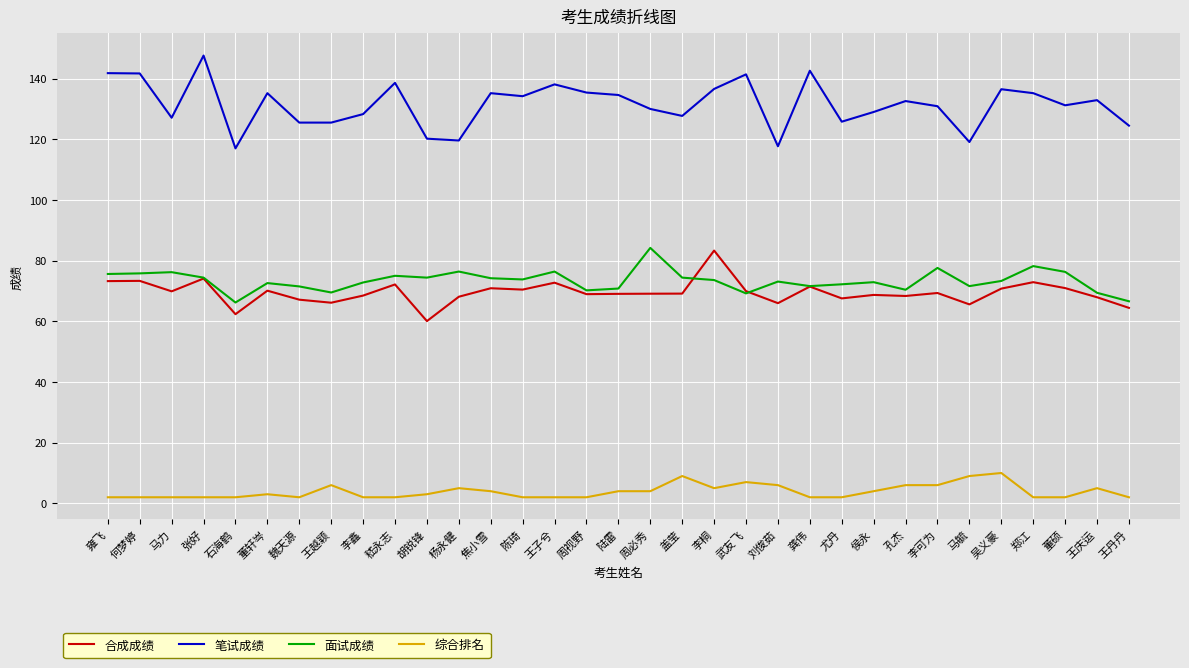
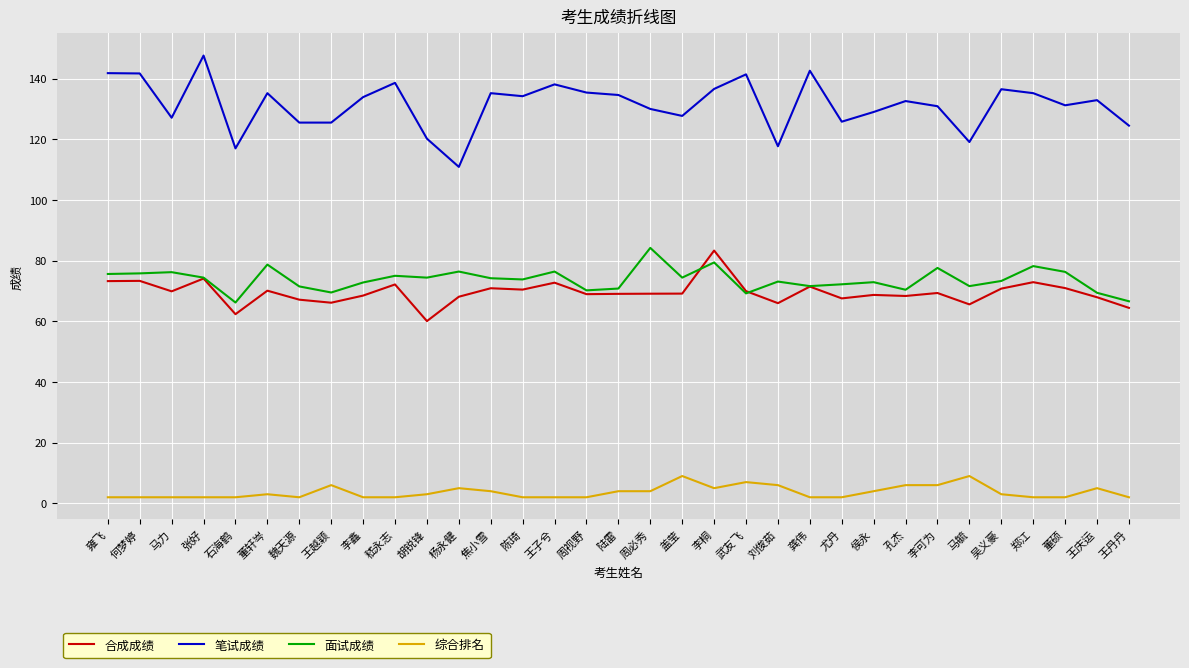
  {
    "合成成绩": {
      "雍飞": 73,
      "何梦婷": 73,
      "马力": 70,
      "石海鹤": 62,
      "董轩岑": 70,
      "魏天源": 67,
      "王越颖": 66,
      "李鑫": 68,
      "嵇永志": 72,
      "胡锐锋": 60,
      "杨永健": 68,
      "焦小雪": 71,
      "陈琦": 70,
      "王子兮": 73,
      "周视野": 69,
      "陆雷": 69,
      "周必秀": 69,
      "盖莹": 69,
      "李桐": 83,
      "刘俊茹": 66,
      "尤丹": 68,
      "侯永": 69,
      "孔杰": 68,
      "李可为": 69,
      "马毓": 66,
      "吴义豪": 71,
      "郑江": 73,
      "董硕": 71,
      "王庆运": 68,
      "王丹丹": 64
    },
    "笔试成绩": {
      "雍飞": 142,
      "何梦婷": 142,
      "马力": 127,
      "张好": 148,
      "石海鹤": 117,
      "董轩岑": 135,
      "魏天源": 126,
      "王越颖": 126,
-     "李鑫": 128,
+     "李鑫": 134,
      "嵇永志": 139,
      "胡锐锋": 120,
-     "杨永健": 120,
+     "杨永健": 111,
      "焦小雪": 135,
      "陈琦": 134,
      "王子兮": 138,
      "周视野": 135,
      "陆雷": 135,
      "周必秀": 130,
      "盖莹": 128,
      "李桐": 137,
      "武友飞": 141,
      "刘俊茹": 118,
      "龚伟": 143,
      "尤丹": 126,
      "侯永": 129,
      "孔杰": 133,
      "李可为": 131,
      "马毓": 119,
      "吴义豪": 137,
      "郑江": 135,
      "董硕": 131,
      "王庆运": 133,
      "王丹丹": 125
    },
    "面试成绩": {
      "雍飞": 76,
      "何梦婷": 76,
      "马力": 76,
      "石海鹤": 66,
-     "董轩岑": 73,
+     "董轩岑": 79,
      "魏天源": 72,
      "王越颖": 70,
      "李鑫": 73,
      "嵇永志": 75,
      "胡锐锋": 74,
      "杨永健": 76,
      "焦小雪": 74,
      "陈琦": 74,
      "王子兮": 76,
      "周视野": 70,
      "陆雷": 71,
      "周必秀": 84,
      "盖莹": 74,
-     "李桐": 74,
+     "李桐": 79,
      "刘俊茹": 73,
      "尤丹": 72,
      "侯永": 73,
      "孔杰": 70,
      "李可为": 78,
      "马毓": 72,
      "吴义豪": 73,
      "郑江": 78,
      "董硕": 76,
      "王庆运": 69,
      "王丹丹": 67
    },
    "综合排名": {
      "雍飞": 2,
      "何梦婷": 2,
      "马力": 2,
      "张好": 2,
      "石海鹤": 2,
      "董轩岑": 3,
      "魏天源": 2,
      "王越颖": 6,
      "李鑫": 2,
      "嵇永志": 2,
      "胡锐锋": 3,
      "杨永健": 5,
      "焦小雪": 4,
      "陈琦": 2,
      "王子兮": 2,
      "周视野": 2,
      "陆雷": 4,
      "周必秀": 4,
      "盖莹": 9,
      "李桐": 5,
      "武友飞": 7,
      "刘俊茹": 6,
      "龚伟": 2,
      "尤丹": 2,
      "侯永": 4,
      "孔杰": 6,
      "李可为": 6,
      "马毓": 9,
-     "吴义豪": 10,
+     "吴义豪": 3,
      "郑江": 2,
      "董硕": 2,
      "王庆运": 5,
      "王丹丹": 2
    }
  }
